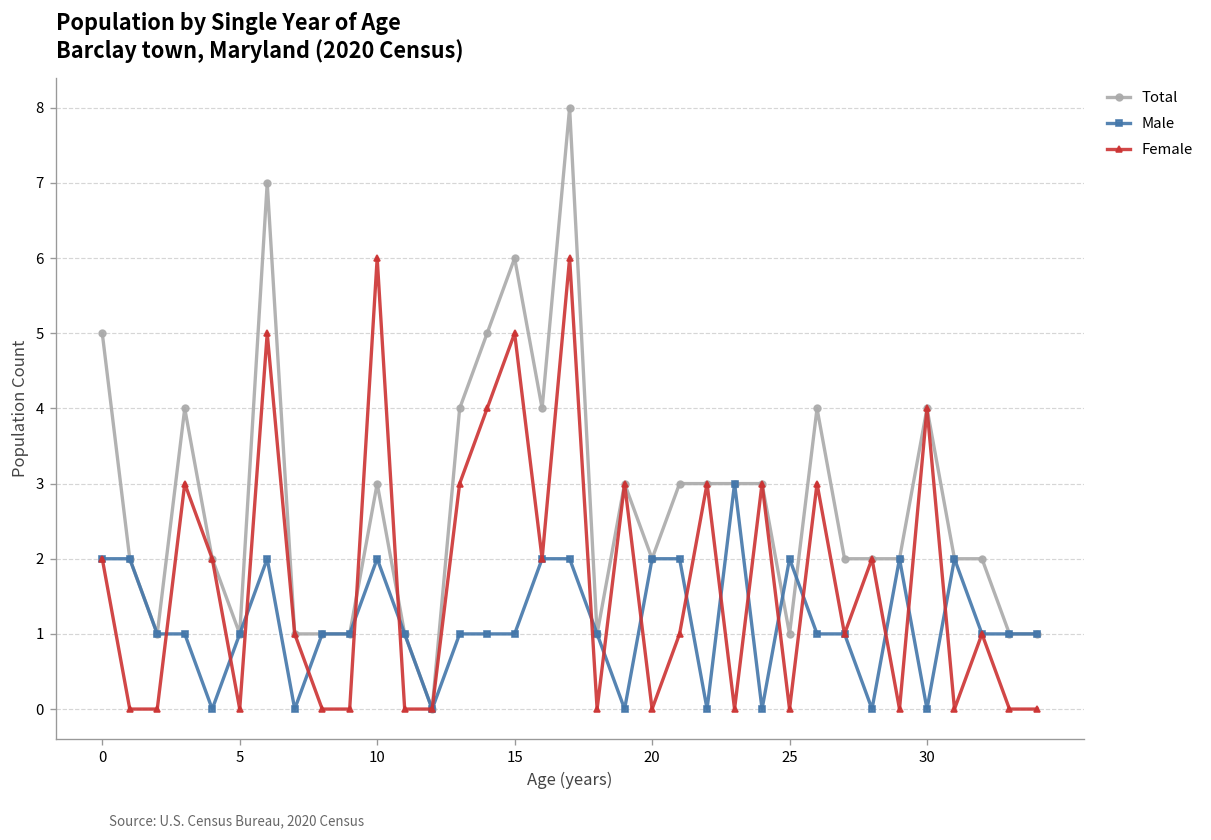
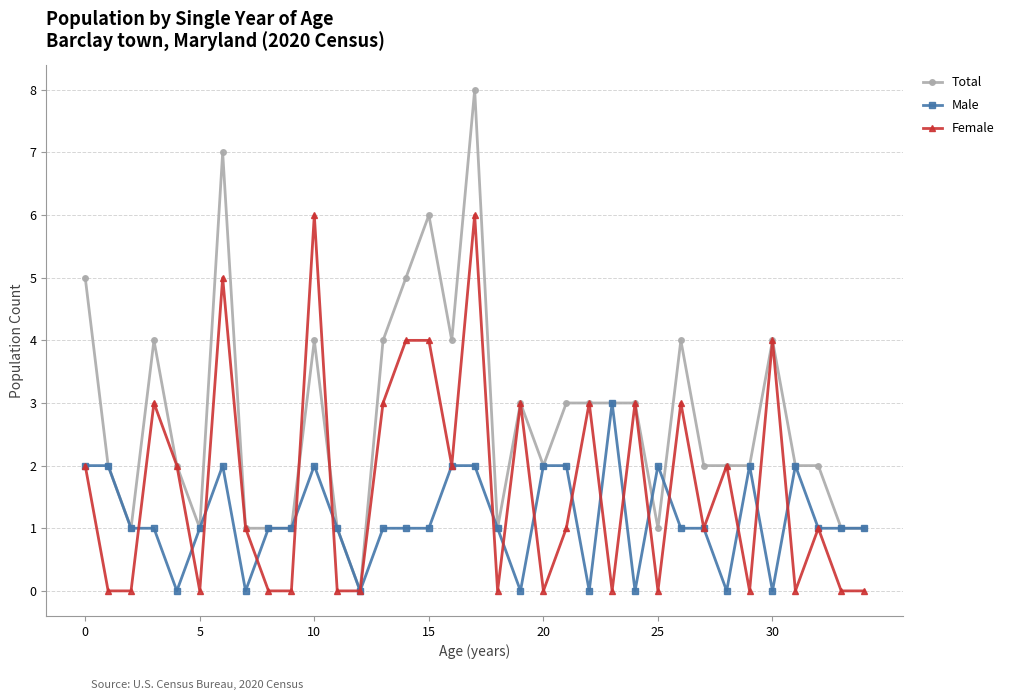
  {
    "Total": {
      "0": 5,
-     "10": 3,
+     "10": 4,
      "15": 6,
      "25": 1
    },
    "Male": {
      "10": 2,
      "15": 1,
      "25": 2,
      "30": 0
    },
    "Female": {
      "5": 0,
      "10": 6,
-     "15": 5,
+     "15": 4,
      "20": 0,
      "25": 0
    }
  }
